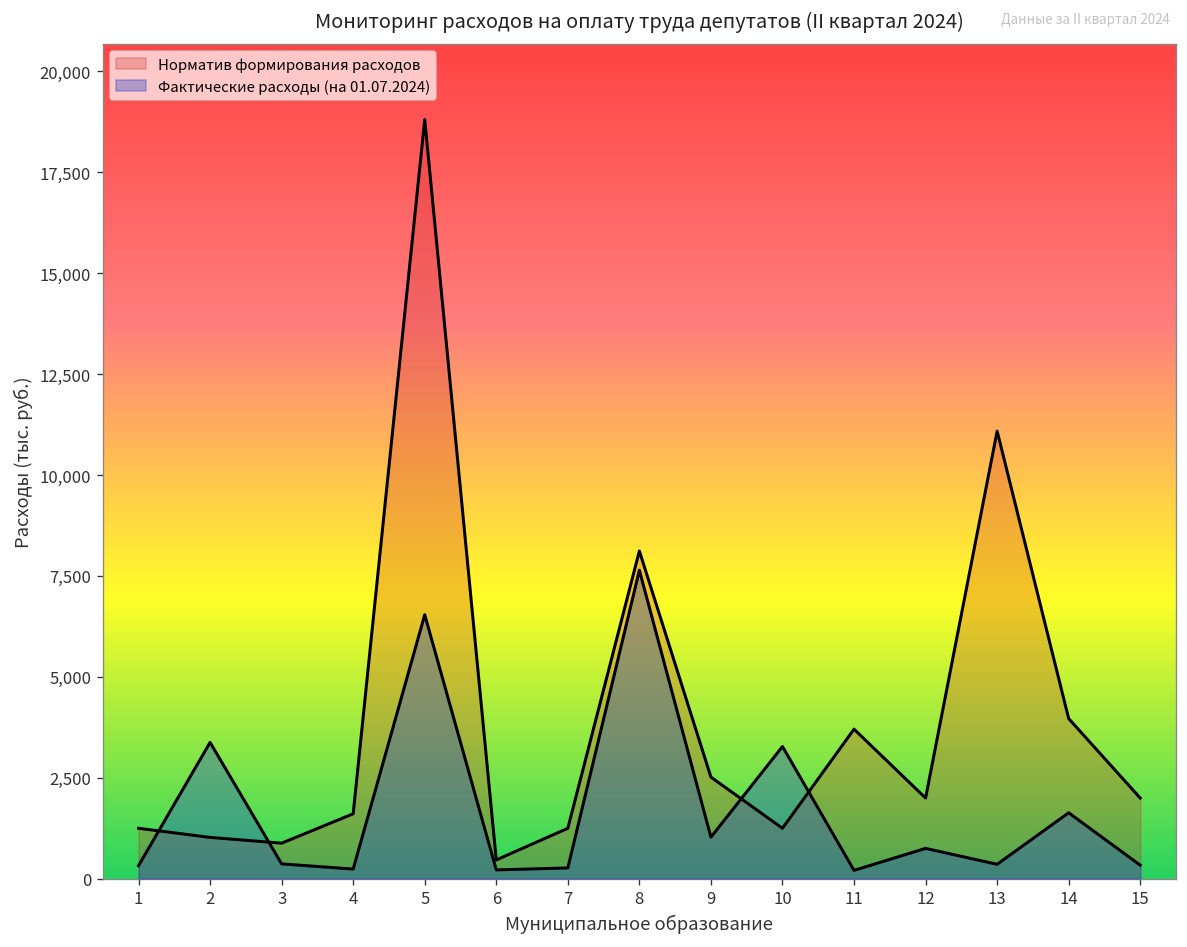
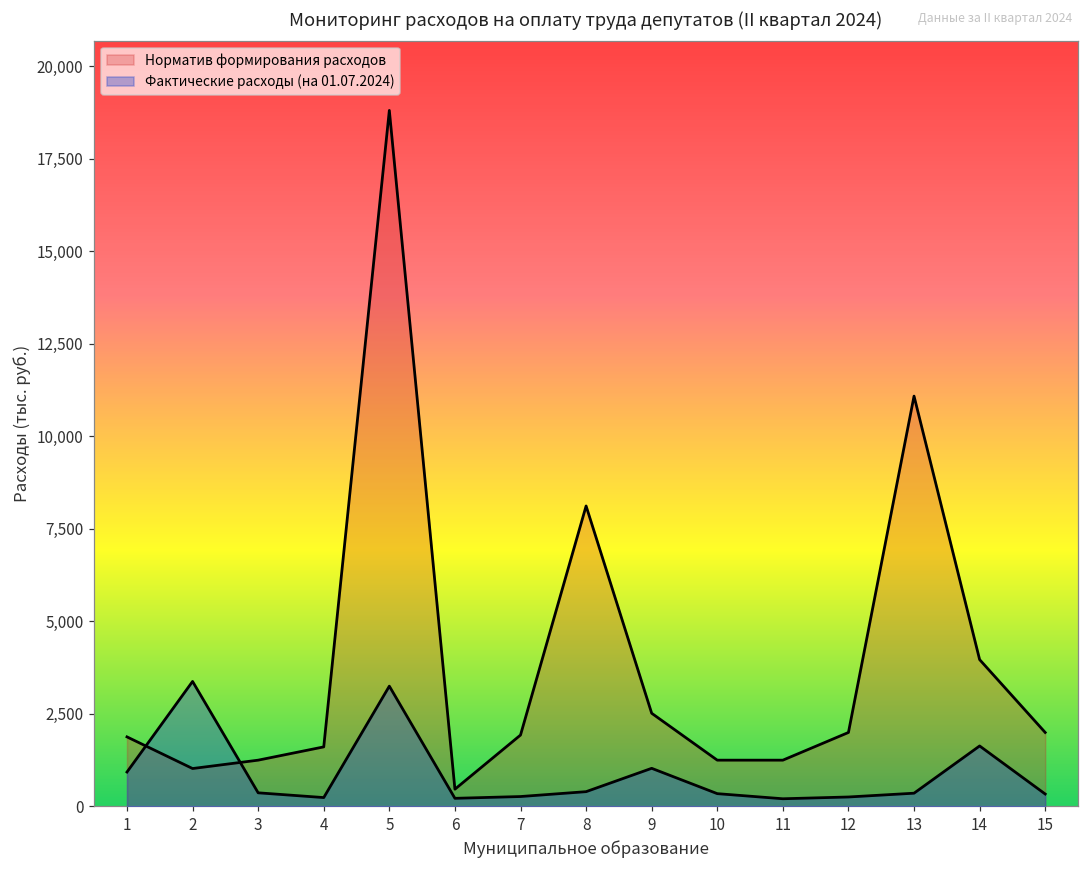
  {
    "Норматив формирования расходов": {
-     "1": "1,200",
+     "1": "1,900",
      "2": "1,000",
-     "3": "900",
+     "3": "1,200",
      "4": "1,600",
      "5": "18,800",
      "6": "500",
-     "7": "1,200",
+     "7": "1,900",
      "8": "8,100",
      "9": "2,500",
      "10": "1,200",
-     "11": "3,700",
+     "11": "1,200",
      "12": "2,000",
      "13": "11,100",
      "14": "4,000",
      "15": "2,000"
    },
    "Фактические расходы (на 01.07.2024)": {
-     "1": "300",
+     "1": "900",
      "2": "3,400",
      "3": "400",
      "4": "200",
-     "5": "6,500",
+     "5": "3,200",
      "6": "200",
      "7": "300",
-     "8": "7,600",
+     "8": "400",
      "9": "1,000",
-     "10": "3,300",
+     "10": "300",
      "11": "200",
-     "12": "700",
+     "12": "300",
      "13": "400",
      "14": "1,600",
      "15": "300"
    }
  }
